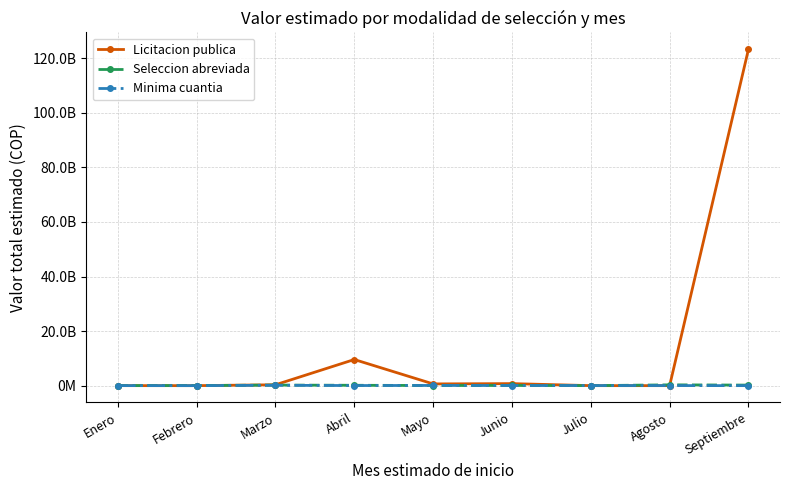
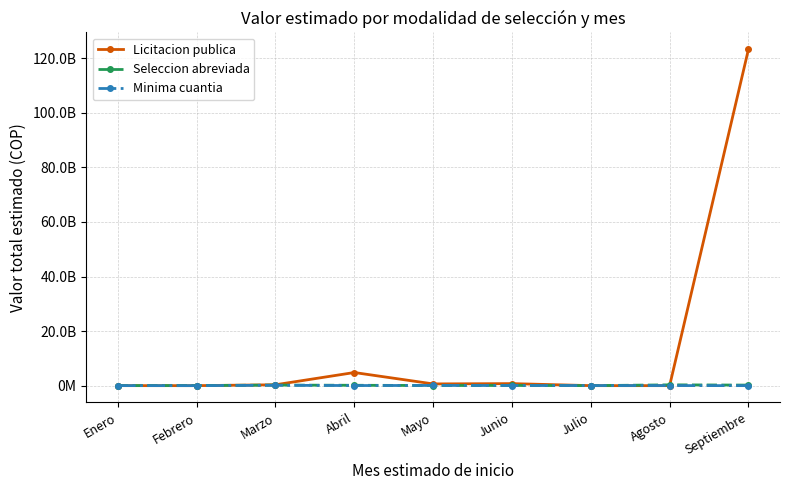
  {
    "Licitacion publica": {
-     "Abril": 10000000000,
+     "Abril": 5000000000,
      "Septiembre": 123000000000
    }
  }
